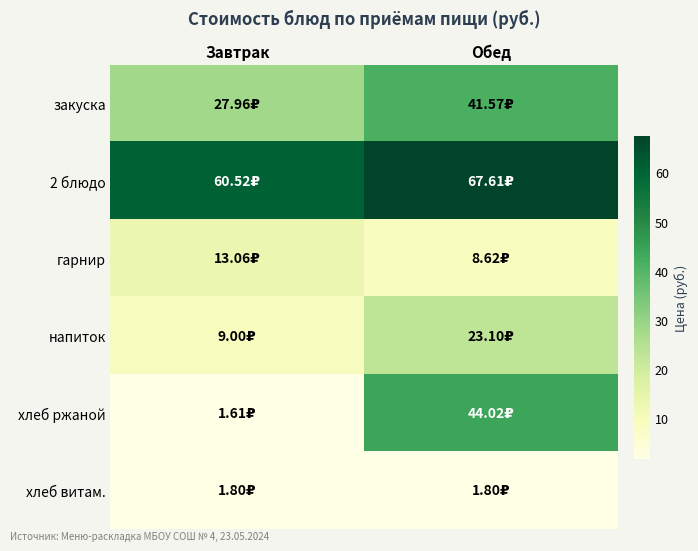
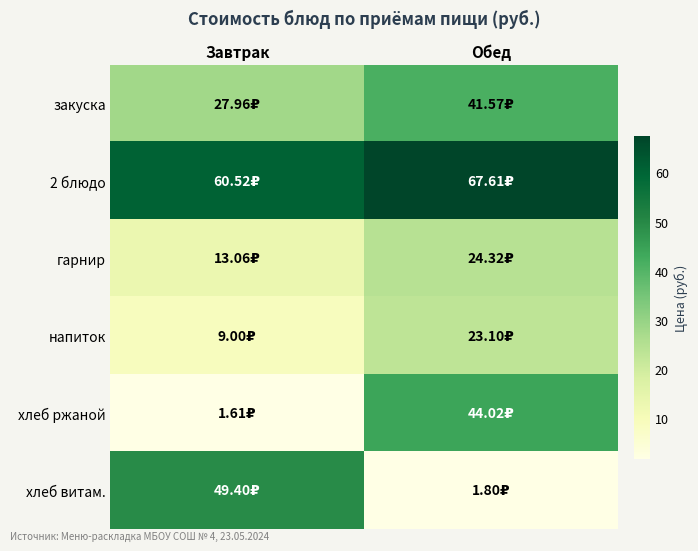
  {
    "закуска": {
      "Завтрак": "27.96₽",
      "Обед": "41.57₽"
    },
    "2 блюдо": {
      "Завтрак": "60.52₽",
      "Обед": "67.61₽"
    },
    "гарнир": {
      "Завтрак": "13.06₽",
-     "Обед": "8.62₽"
+     "Обед": "24.32₽"
    },
    "напиток": {
      "Завтрак": "9.00₽",
      "Обед": "23.10₽"
    },
    "хлеб ржаной": {
      "Завтрак": "1.61₽",
      "Обед": "44.02₽"
    },
    "хлеб витам.": {
-     "Завтрак": "1.80₽",
+     "Завтрак": "49.40₽",
      "Обед": "1.80₽"
    }
  }
